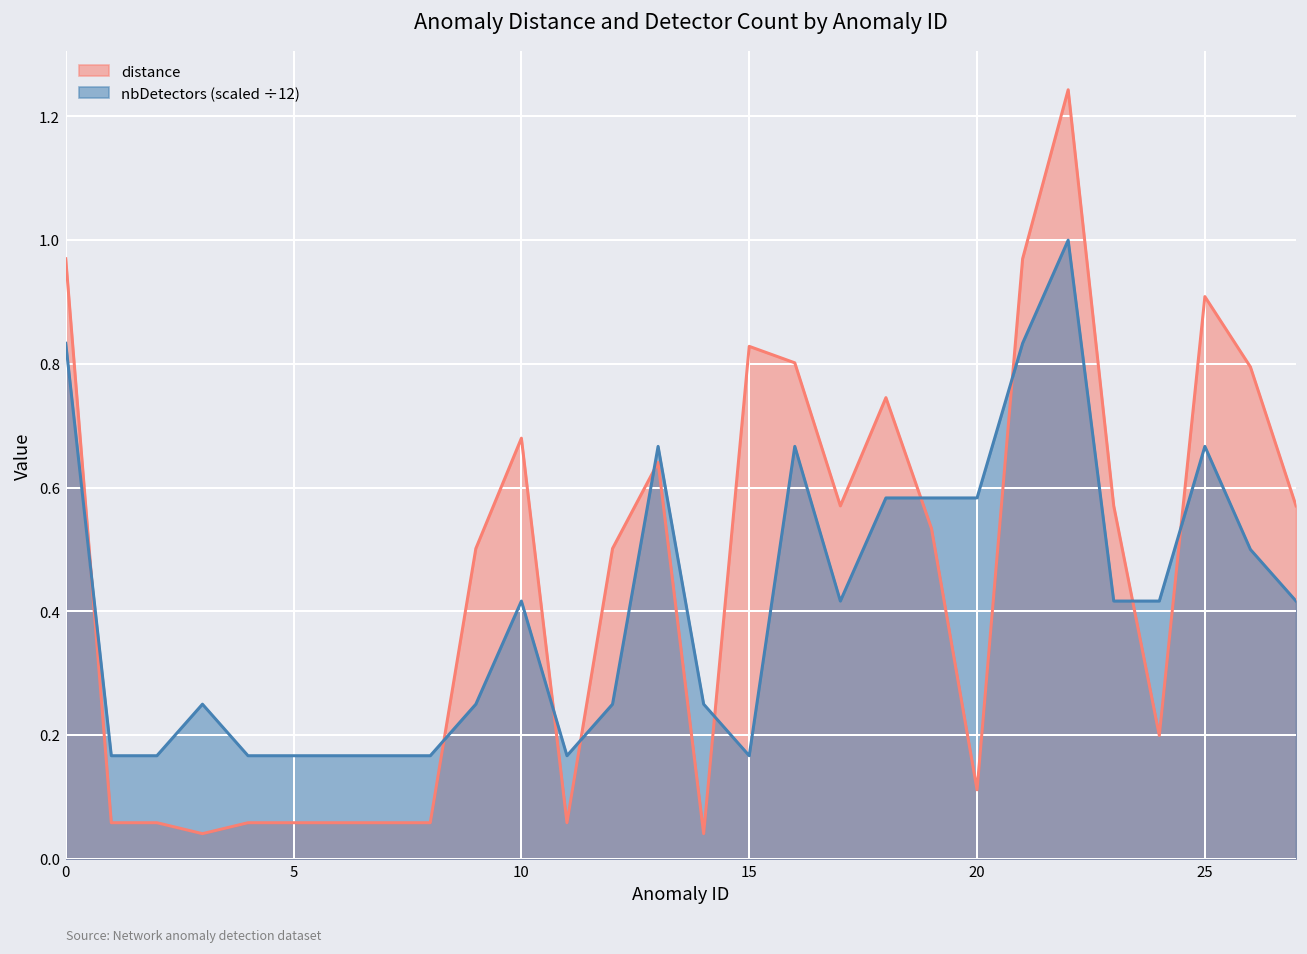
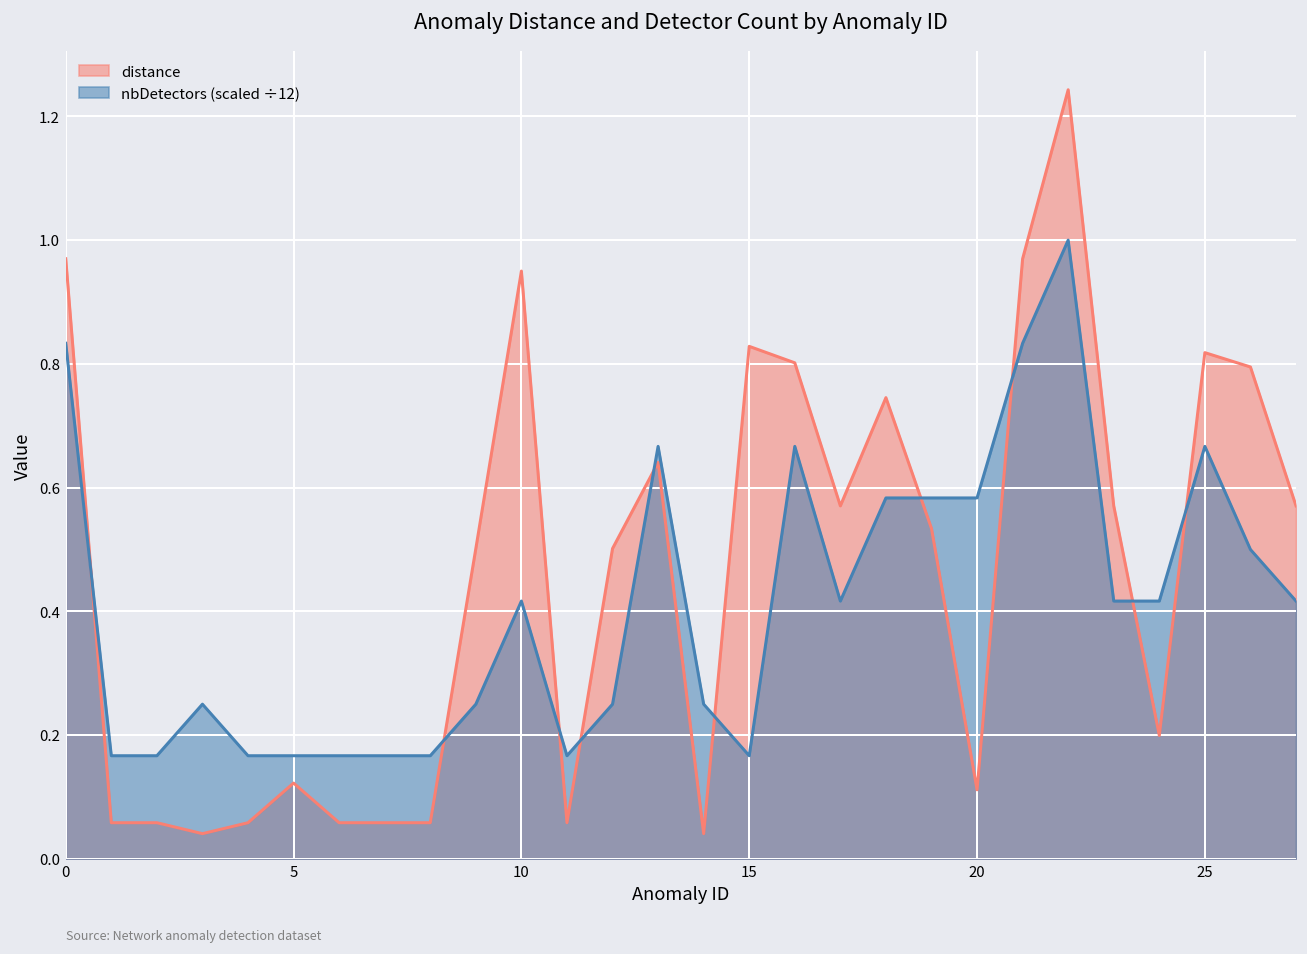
  {
    "distance": {
      "0": 0.97,
-     "5": 0.06,
-     "10": 0.68,
+     "5": 0.12,
+     "10": 0.95,
      "15": 0.83,
      "20": 0.11,
-     "25": 0.91
+     "25": 0.82
    },
    "nbDetectors (scaled ÷12)": {
      "0": 0.83,
      "5": 0.17,
      "10": 0.42,
      "15": 0.17,
      "20": 0.58,
      "25": 0.67
    }
  }
